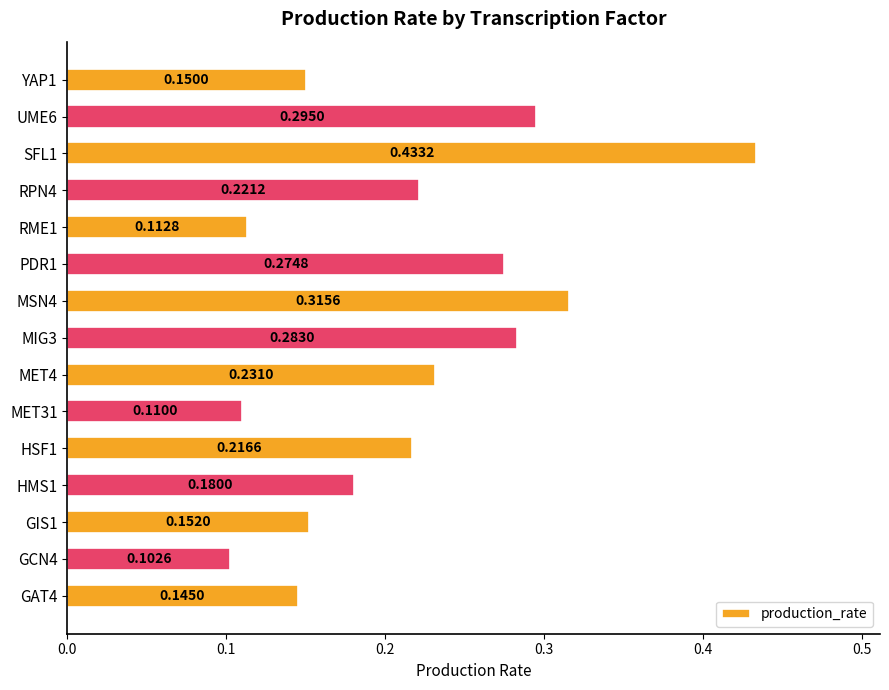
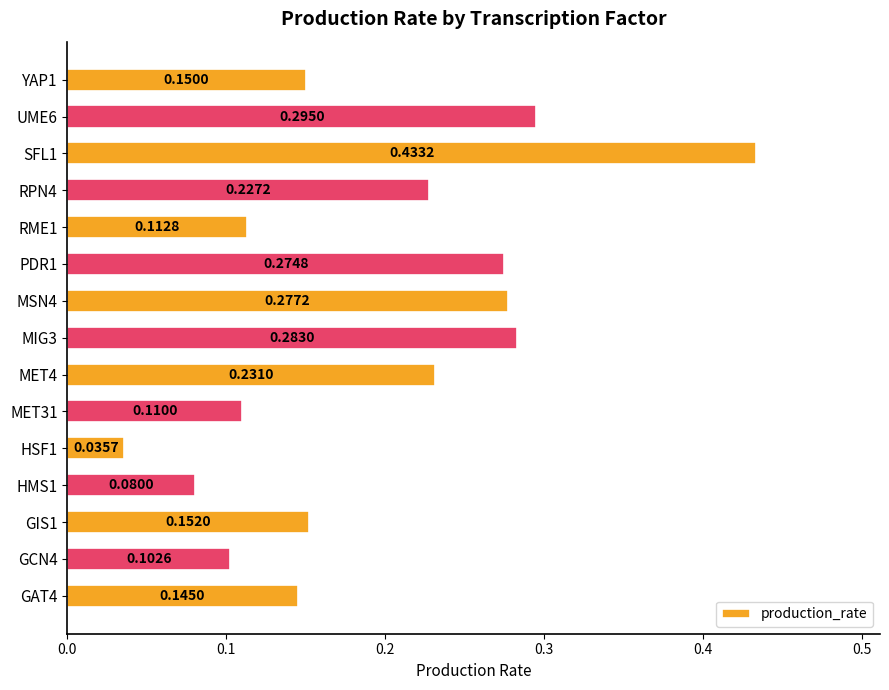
  {
    "YAP1": 0.1500,
    "UME6": 0.2950,
    "SFL1": 0.4332,
-   "RPN4": 0.2212,
+   "RPN4": 0.2272,
    "RME1": 0.1128,
    "PDR1": 0.2748,
-   "MSN4": 0.3156,
+   "MSN4": 0.2772,
    "MIG3": 0.2830,
    "MET4": 0.2310,
    "MET31": 0.1100,
-   "HSF1": 0.2166,
-   "HMS1": 0.1800,
+   "HSF1": 0.0357,
+   "HMS1": 0.0800,
    "GIS1": 0.1520,
    "GCN4": 0.1026,
    "GAT4": 0.1450
  }
